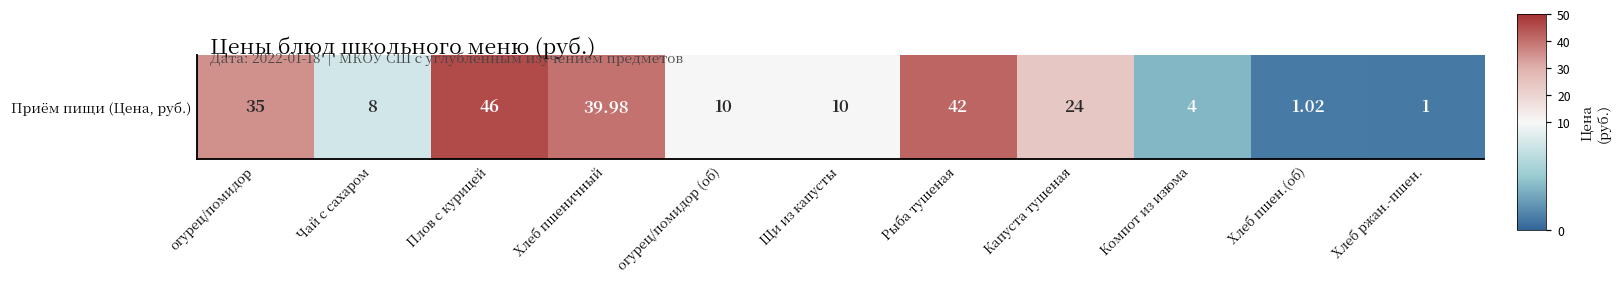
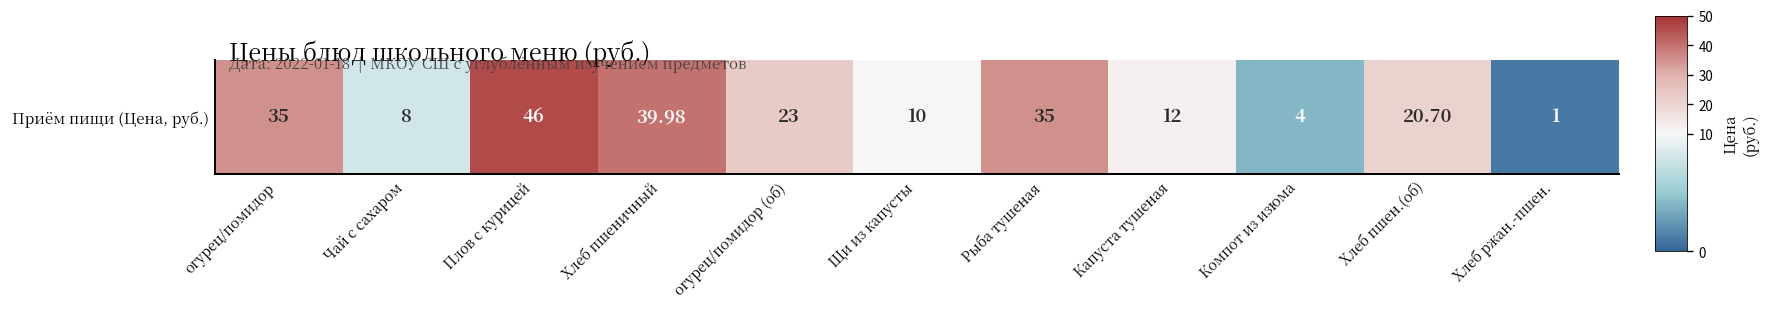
  {
    "Приём пищи (Цена, руб.)": {
      "огурец/помидор": 35,
      "Чай с сахаром": 8,
      "Плов с курицей": 46,
      "Хлеб пшеничный": 39.98,
-     "огурец/помидор (об)": 10,
+     "огурец/помидор (об)": 23,
      "Щи из капусты": 10,
-     "Рыба тушеная": 42,
-     "Капуста тушеная": 24,
+     "Рыба тушеная": 35,
+     "Капуста тушеная": 12,
      "Компот из изюма": 4,
-     "Хлеб пшен.(об)": 1.02,
+     "Хлеб пшен.(об)": 20.70,
      "Хлеб ржан.-пшен.": 1
    }
  }
